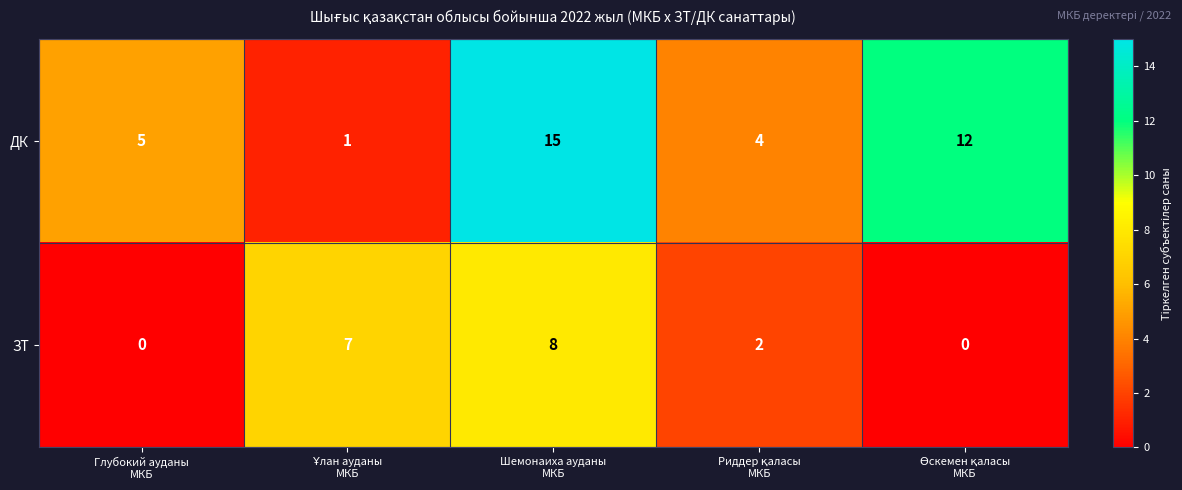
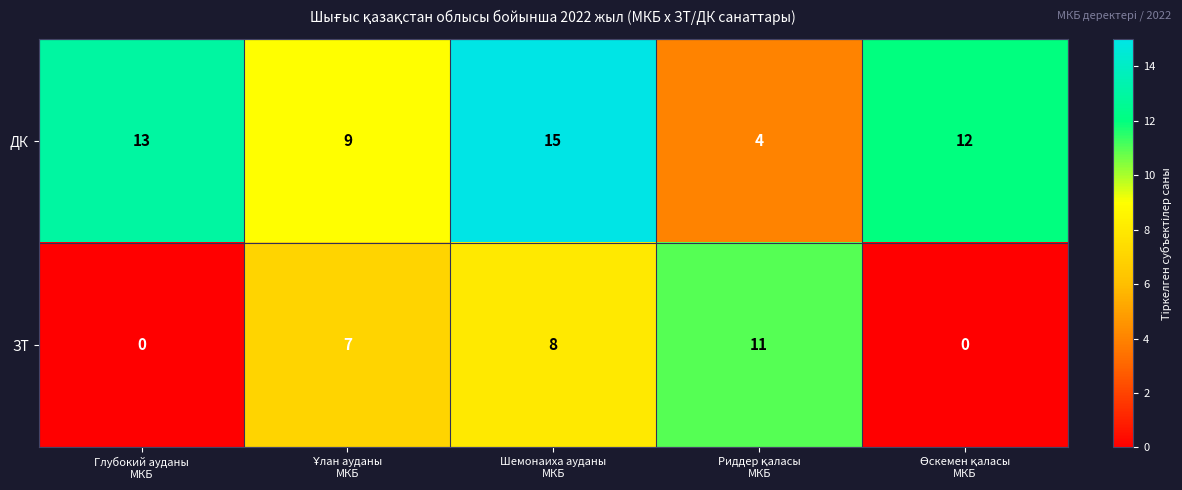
  {
    "ДК": {
-     "Глубокий ауданы МКБ": 5,
-     "Ұлан ауданы МКБ": 1,
+     "Глубокий ауданы МКБ": 13,
+     "Ұлан ауданы МКБ": 9,
      "Шемонаиха ауданы МКБ": 15,
      "Риддер қаласы МКБ": 4,
      "Өскемен қаласы МКБ": 12
    },
    "ЗТ": {
      "Глубокий ауданы МКБ": 0,
      "Ұлан ауданы МКБ": 7,
      "Шемонаиха ауданы МКБ": 8,
-     "Риддер қаласы МКБ": 2,
+     "Риддер қаласы МКБ": 11,
      "Өскемен қаласы МКБ": 0
    }
  }
